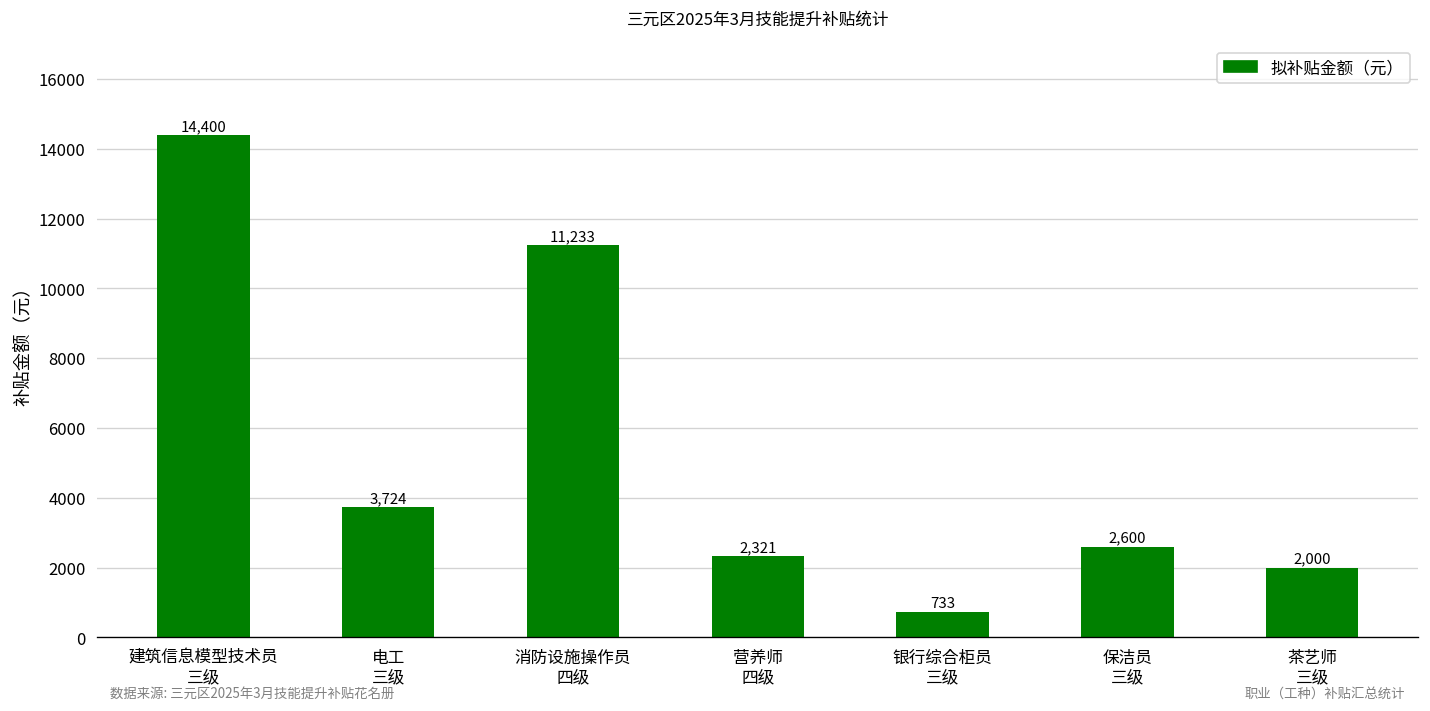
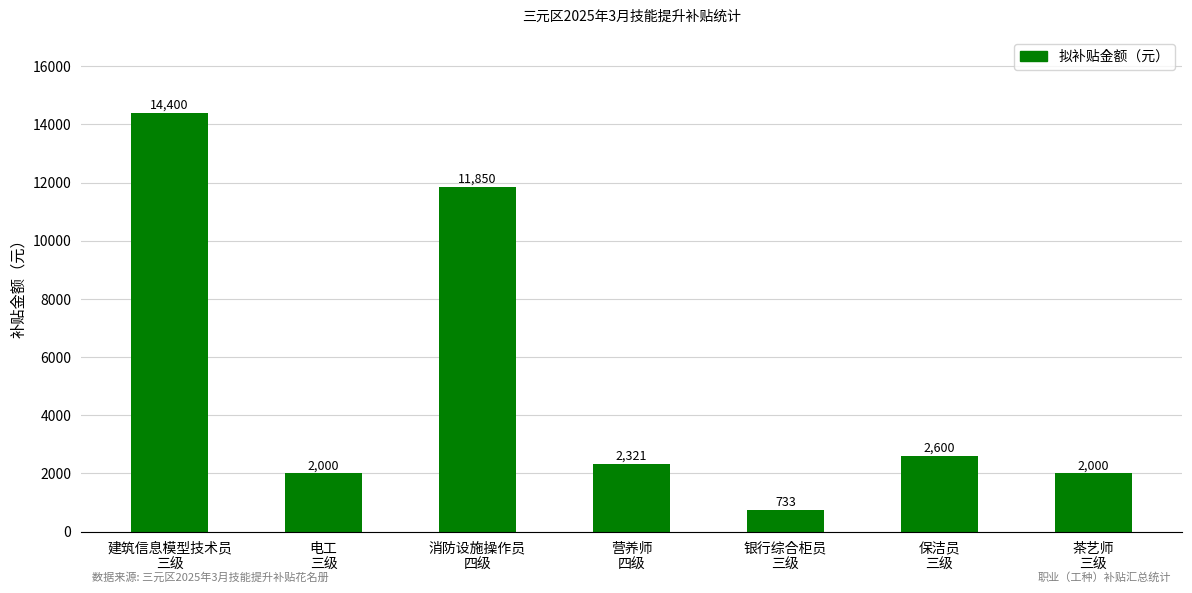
  {
    "建筑信息模型技术员 三级": "14,400",
-   "电工 三级": "3,724",
-   "消防设施操作员 四级": "11,233",
+   "电工 三级": "2,000",
+   "消防设施操作员 四级": "11,850",
    "营养师 四级": "2,321",
    "银行综合柜员 三级": "733",
    "保洁员 三级": "2,600",
    "茶艺师 三级": "2,000"
  }
